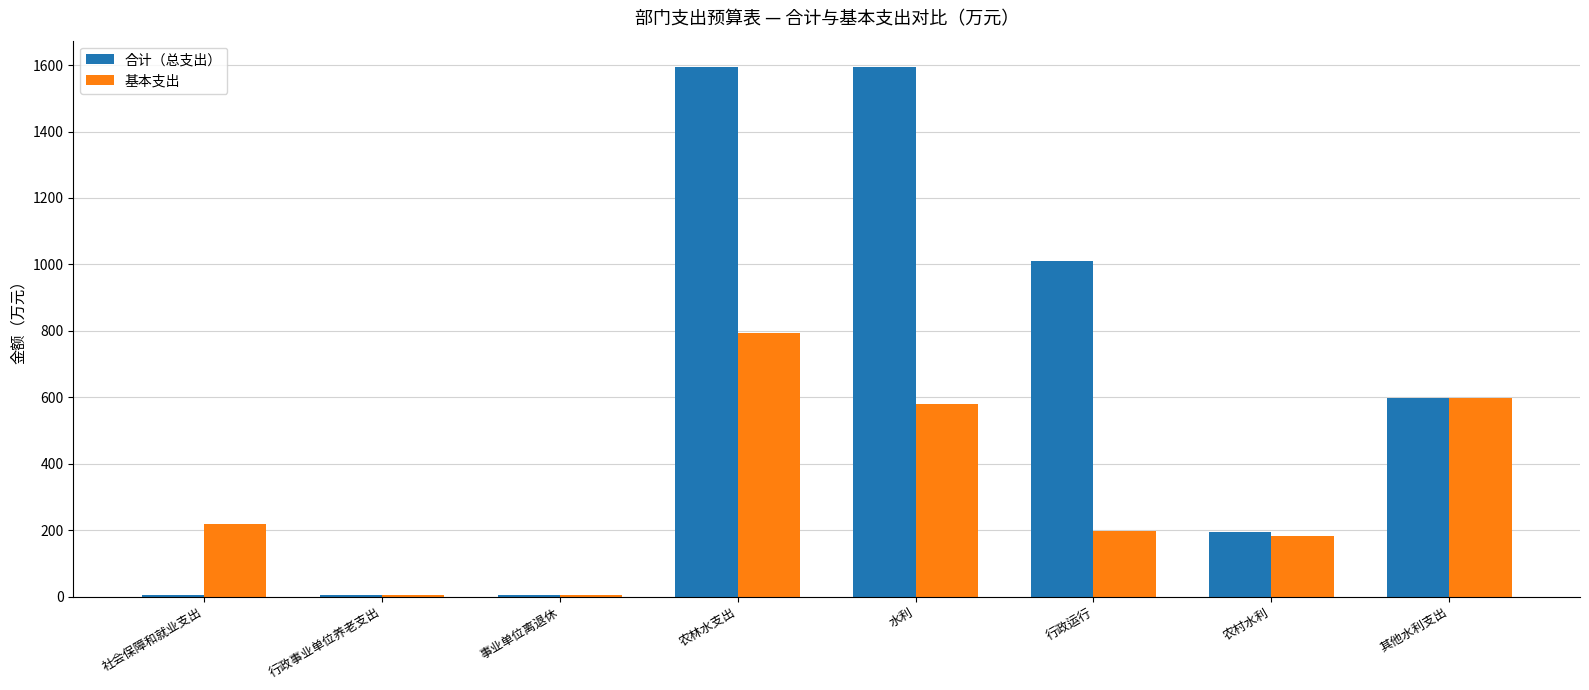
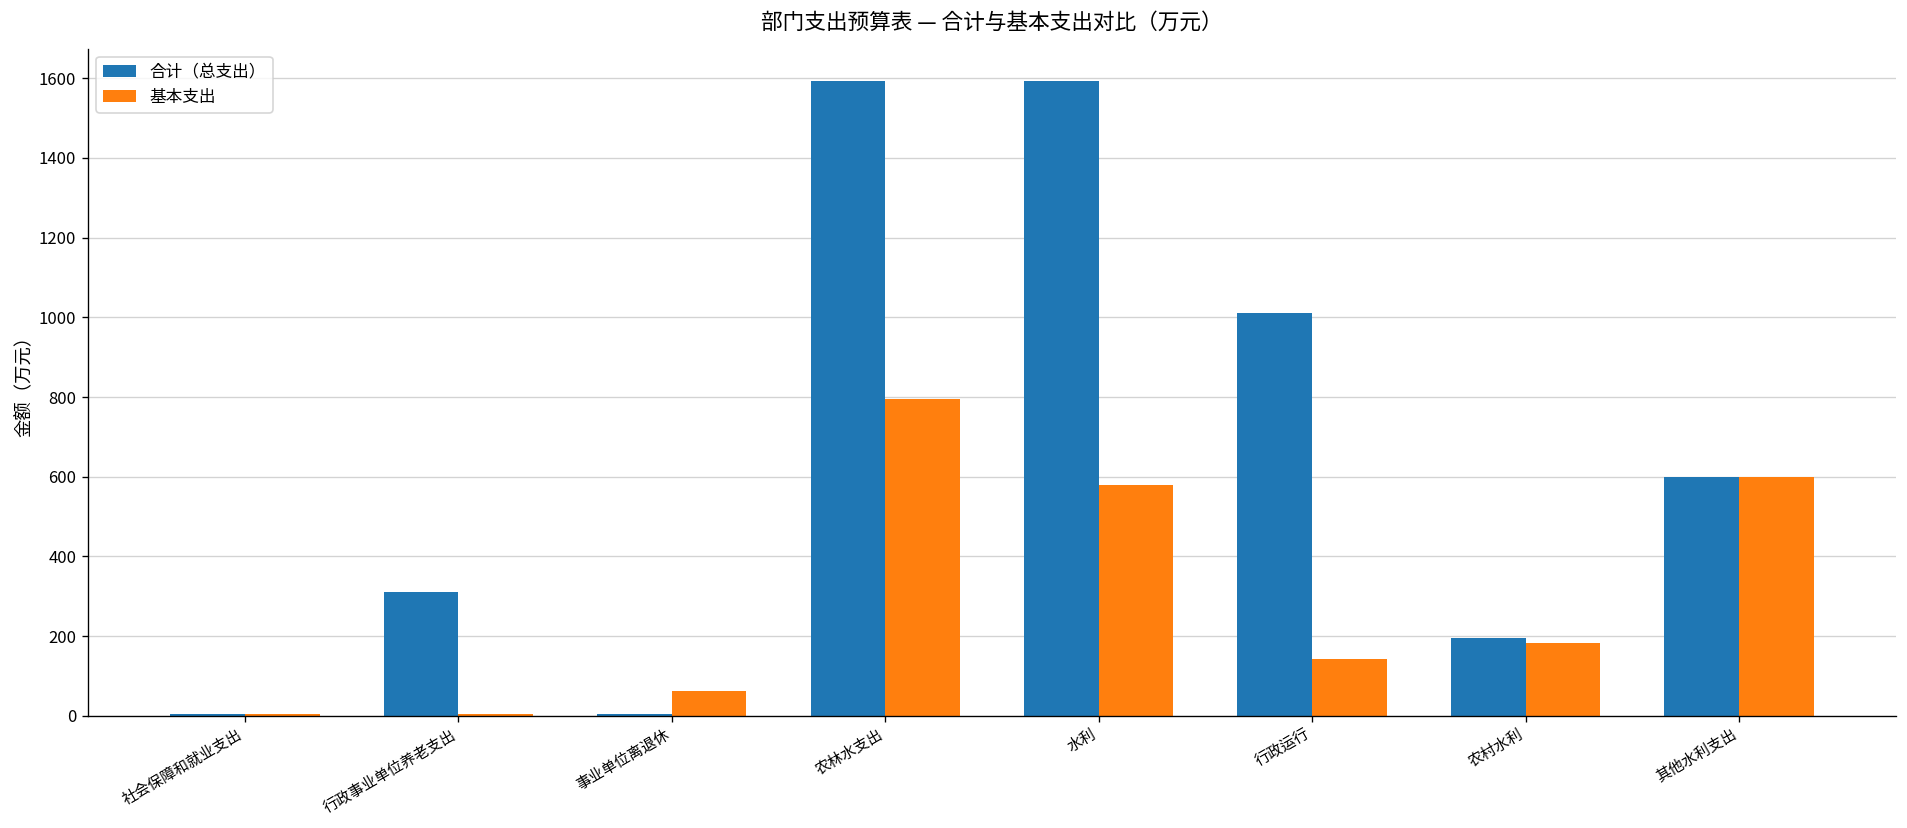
  {
    "合计（总支出）": {
-     "行政事业单位养老支出": 0,
+     "行政事业单位养老支出": 310,
      "农林水支出": 1590,
      "水利": 1590,
      "行政运行": 1010,
      "农村水利": 200,
      "其他水利支出": 600
    },
    "基本支出": {
-     "社会保障和就业支出": 220,
-     "事业单位离退休": 0,
+     "社会保障和就业支出": 0,
+     "事业单位离退休": 60,
      "农林水支出": 790,
      "水利": 580,
-     "行政运行": 200,
+     "行政运行": 140,
      "农村水利": 180,
      "其他水利支出": 600
    }
  }
